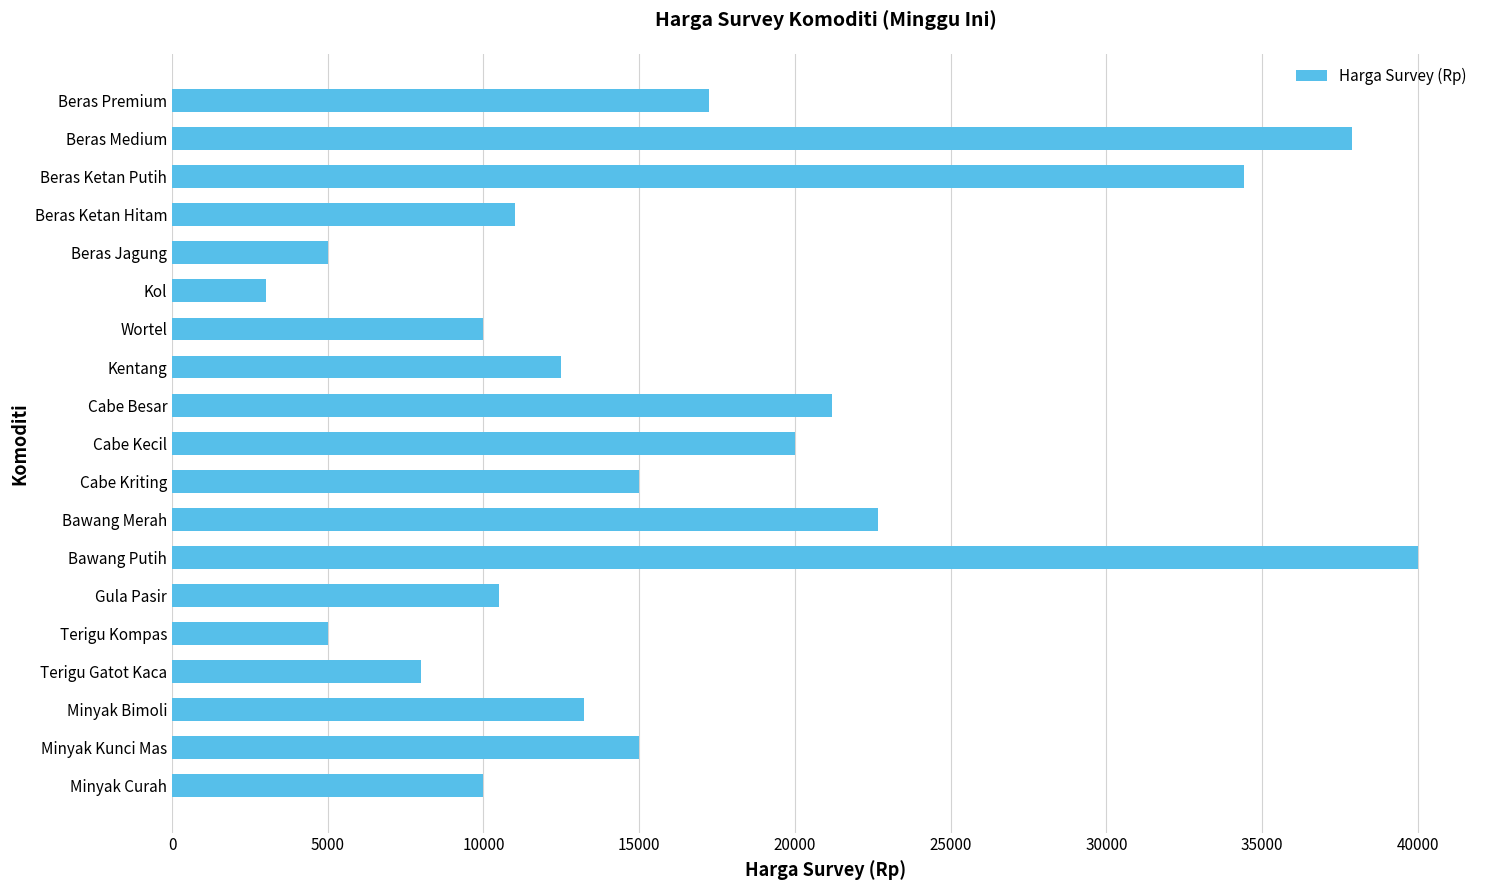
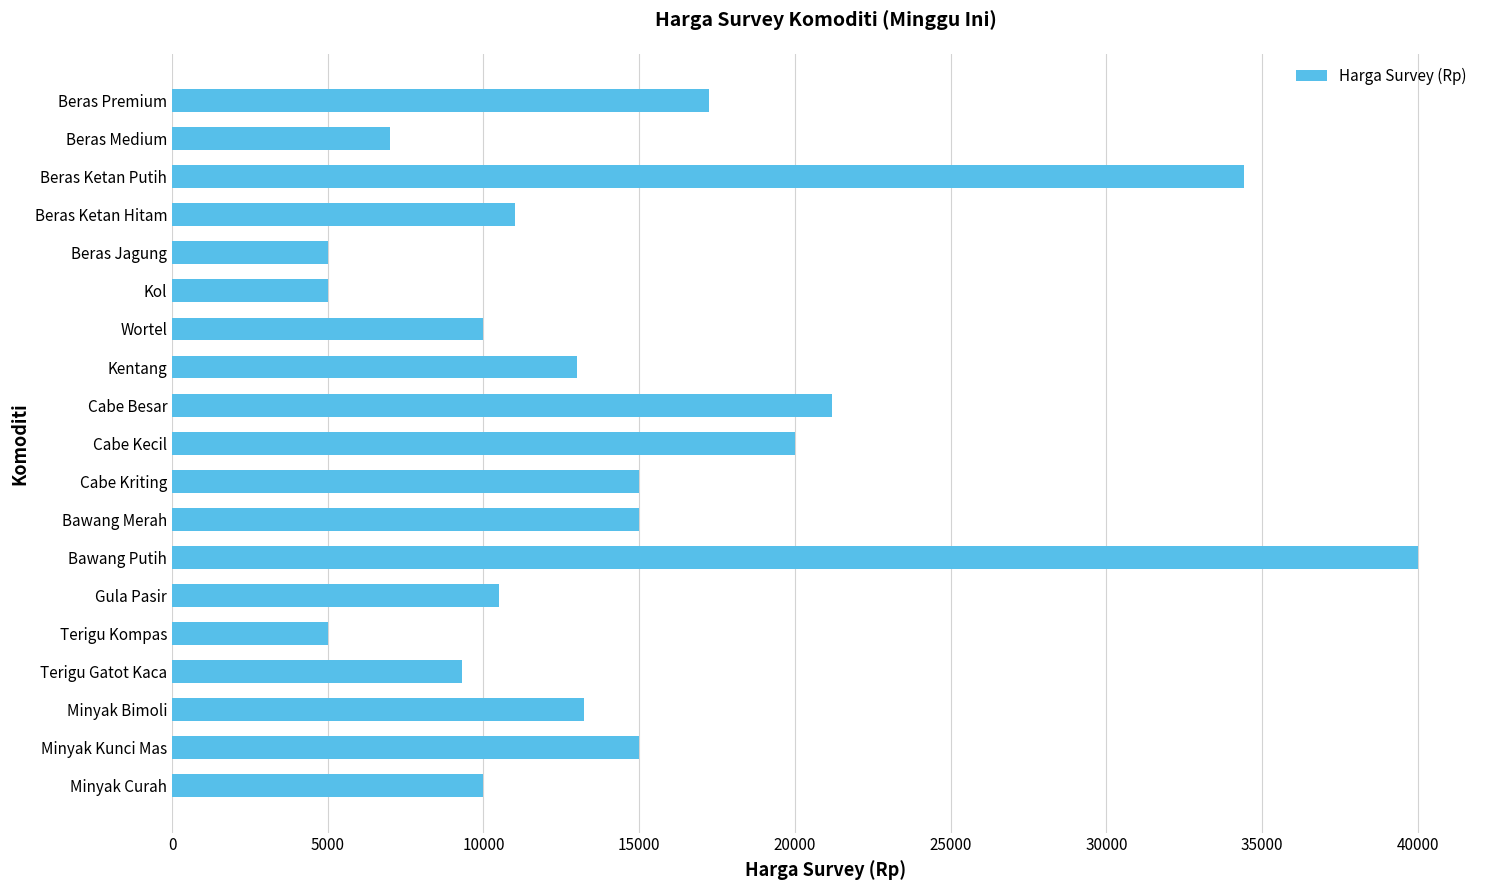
  {
    "Beras Premium": 17200,
-   "Beras Medium": 37900,
+   "Beras Medium": 7000,
    "Beras Ketan Putih": 34400,
    "Beras Ketan Hitam": 11000,
    "Beras Jagung": 5000,
-   "Kol": 3000,
+   "Kol": 5000,
    "Wortel": 10000,
-   "Kentang": 12500,
+   "Kentang": 13000,
    "Cabe Besar": 21200,
    "Cabe Kecil": 20000,
    "Cabe Kriting": 15000,
-   "Bawang Merah": 22700,
+   "Bawang Merah": 15000,
    "Bawang Putih": 40000,
    "Gula Pasir": 10500,
    "Terigu Kompas": 5000,
-   "Terigu Gatot Kaca": 8000,
+   "Terigu Gatot Kaca": 9300,
    "Minyak Bimoli": 13200,
    "Minyak Kunci Mas": 15000,
    "Minyak Curah": 10000
  }
